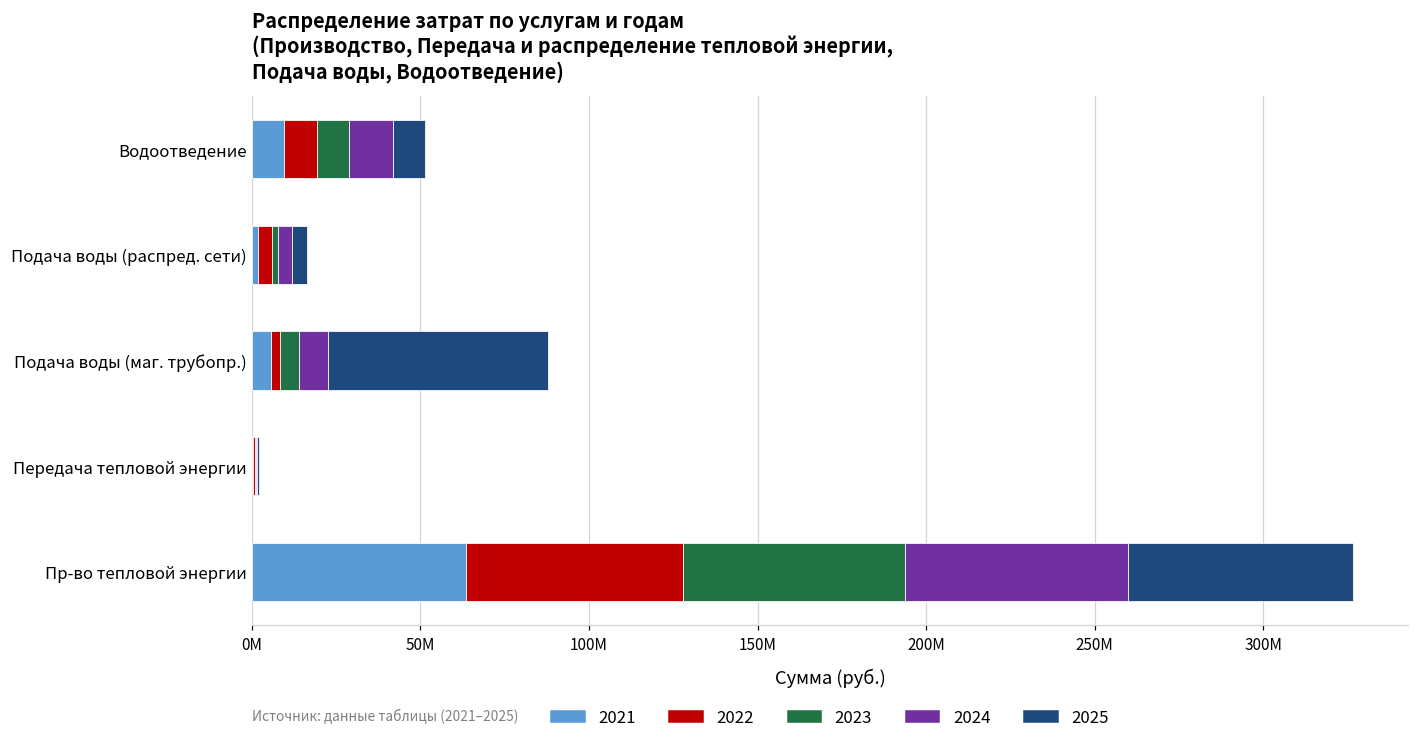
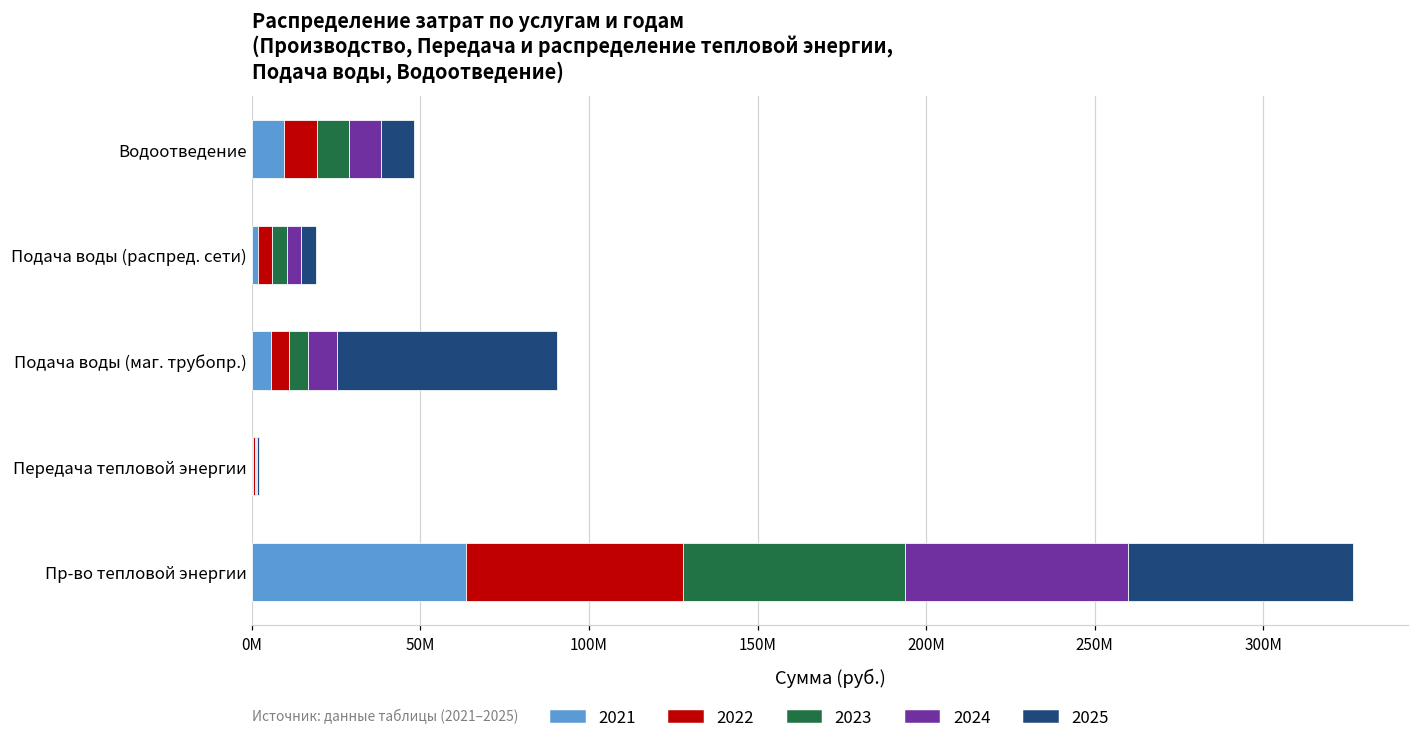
  {
    "2021": {
      "Водоотведение": 10000000,
      "Подача воды (распред. сети)": 2000000,
      "Подача воды (маг. трубопр.)": 6000000,
      "Пр-во тепловой энергии": 63000000
    },
    "2022": {
      "Водоотведение": 10000000,
      "Подача воды (распред. сети)": 4000000,
-     "Подача воды (маг. трубопр.)": 3000000,
+     "Подача воды (маг. трубопр.)": 6000000,
      "Пр-во тепловой энергии": 65000000
    },
    "2023": {
      "Водоотведение": 10000000,
-     "Подача воды (распред. сети)": 2000000,
+     "Подача воды (распред. сети)": 4000000,
      "Подача воды (маг. трубопр.)": 6000000,
      "Пр-во тепловой энергии": 66000000
    },
    "2024": {
-     "Водоотведение": 13000000,
+     "Водоотведение": 10000000,
      "Подача воды (распред. сети)": 4000000,
      "Подача воды (маг. трубопр.)": 8000000,
      "Пр-во тепловой энергии": 66000000
    },
    "2025": {
      "Водоотведение": 10000000,
      "Подача воды (распред. сети)": 4000000,
      "Подача воды (маг. трубопр.)": 65000000,
      "Пр-во тепловой энергии": 67000000
    }
  }
